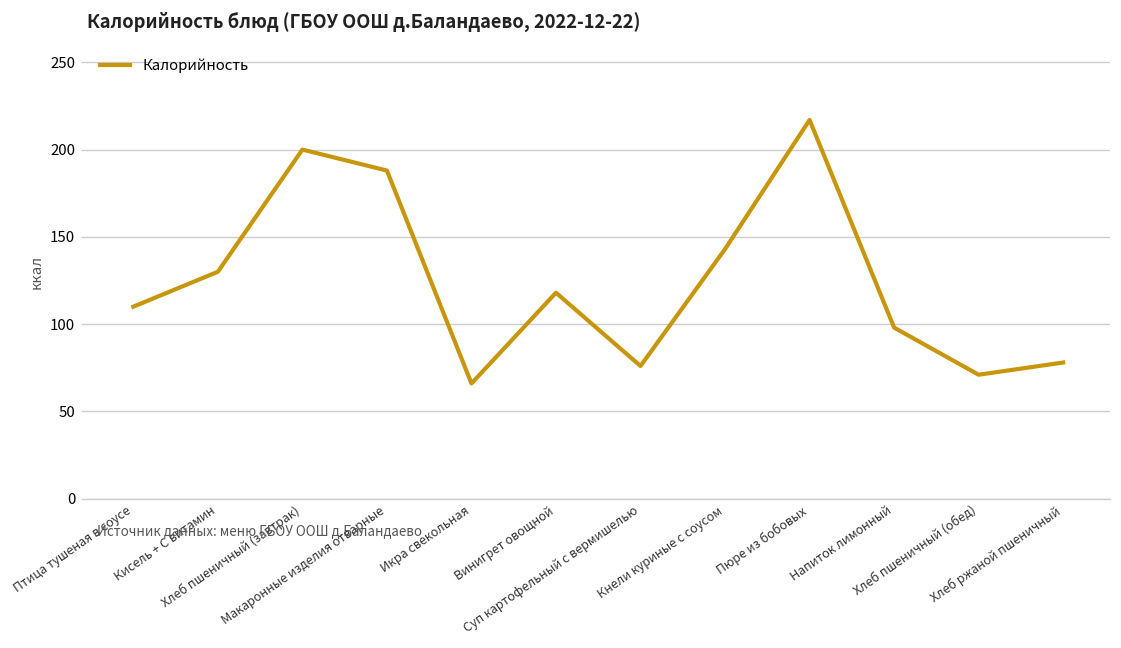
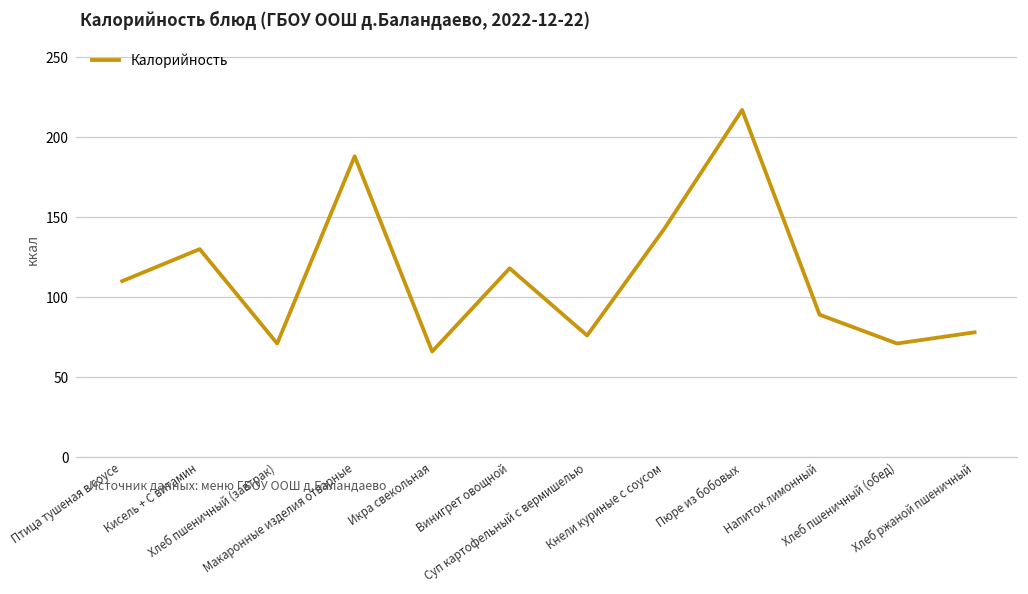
  {
    "Птица тушеная в соусе": 110,
    "Кисель + С витамин": 130,
-   "Хлеб пшеничный (завтрак)": 200,
+   "Хлеб пшеничный (завтрак)": 71,
    "Макаронные изделия отварные": 188,
    "Икра свекольная": 66,
    "Винигрет овощной": 118,
    "Суп картофельный с вермишелью": 76,
    "Кнели куриные с соусом": 143,
    "Пюре из бобовых": 217,
-   "Напиток лимонный": 98,
+   "Напиток лимонный": 89,
    "Хлеб пшеничный (обед)": 71,
    "Хлеб ржаной пшеничный": 78
  }
